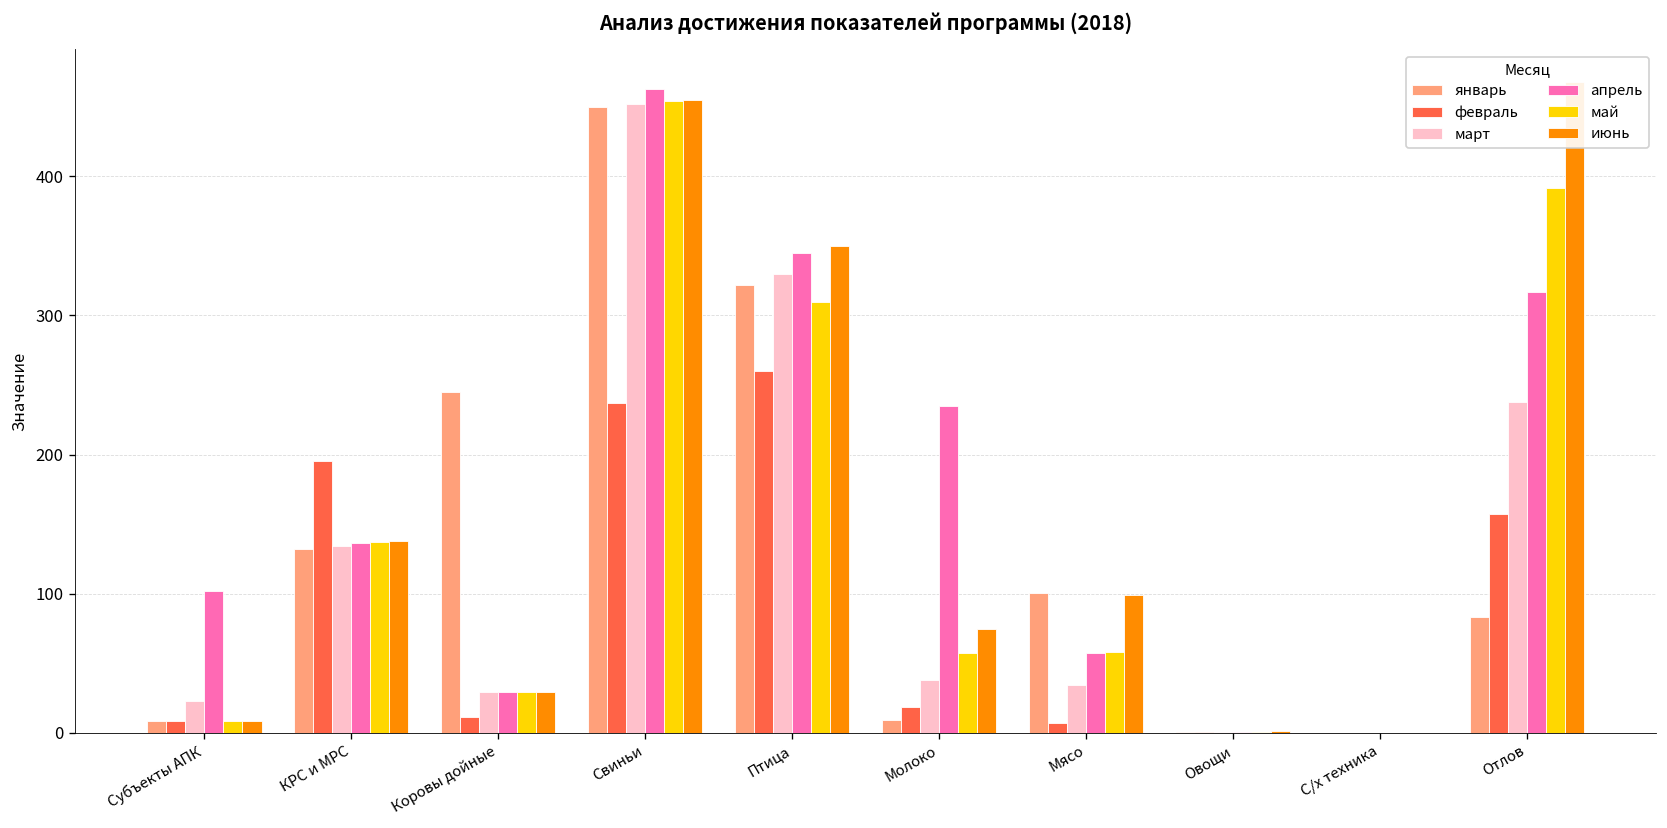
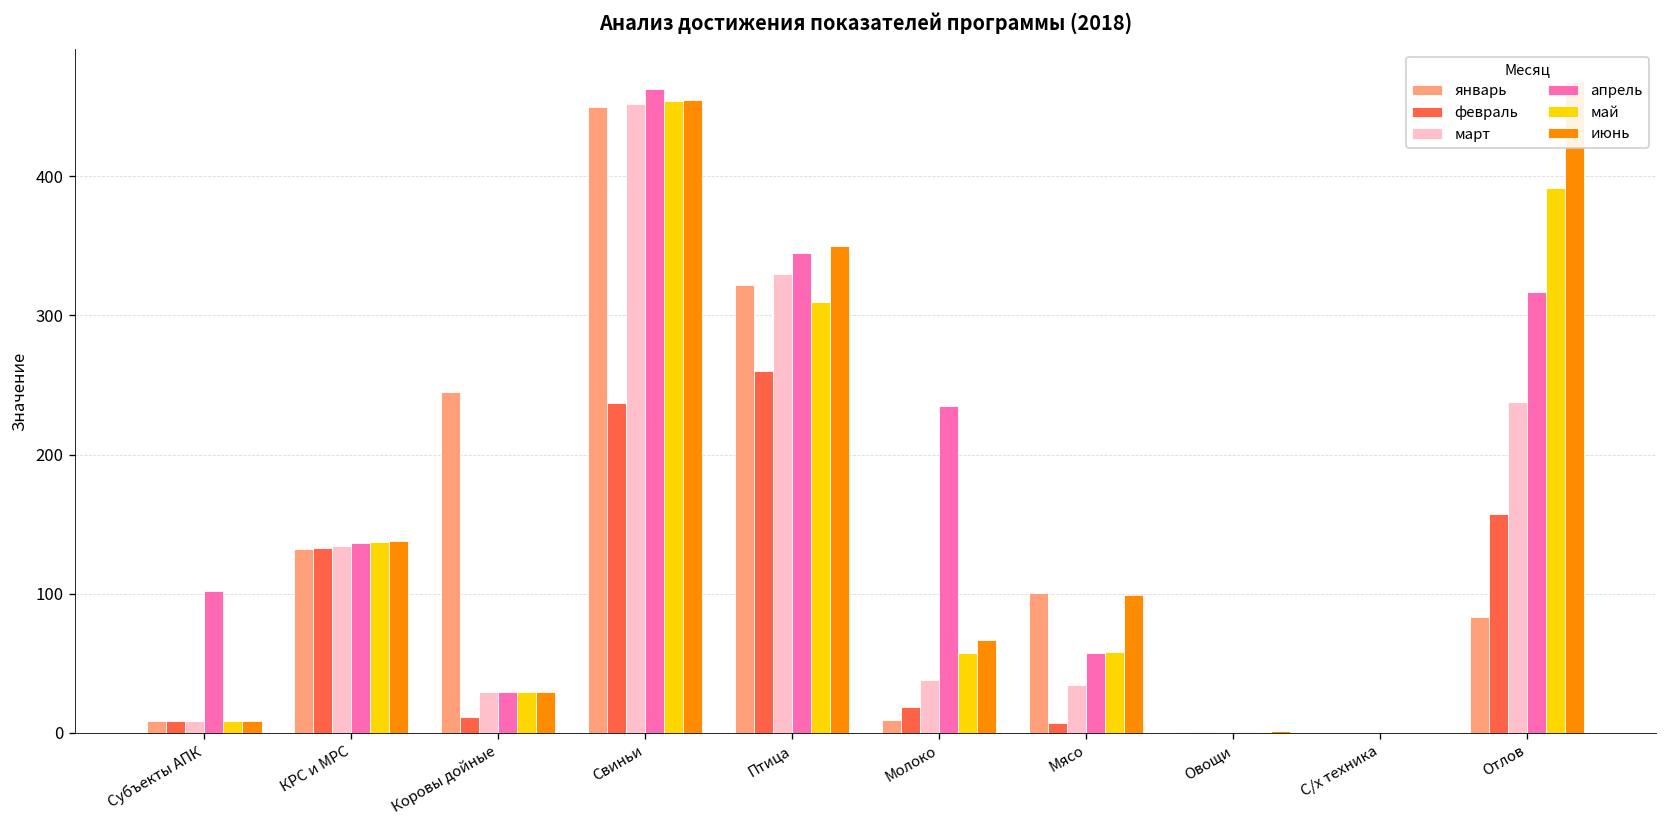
  {
    "январь": {
      "Субъекты АПК": 8,
      "КРС и МРС": 132,
      "Коровы дойные": 245,
      "Свиньи": 450,
      "Птица": 322,
      "Молоко": 9,
      "Мясо": 100,
      "С/х техника": 0,
      "Отлов": 83
    },
    "февраль": {
      "Субъекты АПК": 8,
-     "КРС и МРС": 195,
+     "КРС и МРС": 133,
      "Коровы дойные": 11,
      "Свиньи": 237,
      "Птица": 260,
      "Молоко": 19,
      "Мясо": 7,
      "С/х техника": 0,
      "Отлов": 157
    },
    "март": {
-     "Субъекты АПК": 23,
+     "Субъекты АПК": 8,
      "КРС и МРС": 134,
      "Коровы дойные": 29,
      "Свиньи": 452,
      "Птица": 330,
      "Молоко": 38,
      "Мясо": 34,
      "С/х техника": 0,
      "Отлов": 238
    },
    "апрель": {
      "Субъекты АПК": 102,
      "КРС и МРС": 136,
      "Коровы дойные": 29,
      "Свиньи": 463,
      "Птица": 345,
      "Молоко": 235,
      "Мясо": 57,
      "С/х техника": 0,
      "Отлов": 317
    },
    "май": {
      "Субъекты АПК": 8,
      "КРС и МРС": 137,
      "Коровы дойные": 29,
      "Свиньи": 454,
      "Птица": 310,
      "Молоко": 57,
      "Мясо": 58,
      "С/х техника": 0,
      "Отлов": 392
    },
    "июнь": {
      "Субъекты АПК": 8,
      "КРС и МРС": 138,
      "Коровы дойные": 29,
      "Свиньи": 455,
      "Птица": 350,
-     "Молоко": 74,
+     "Молоко": 67,
      "Мясо": 99,
      "С/х техника": 0
    }
  }
